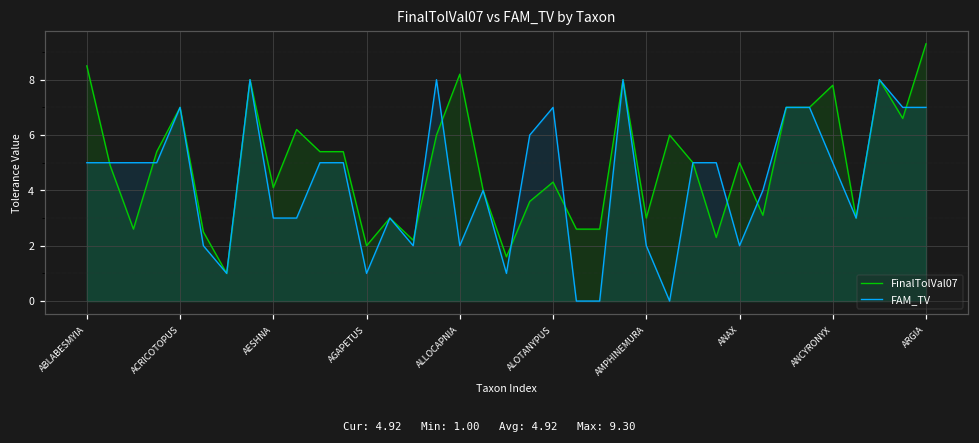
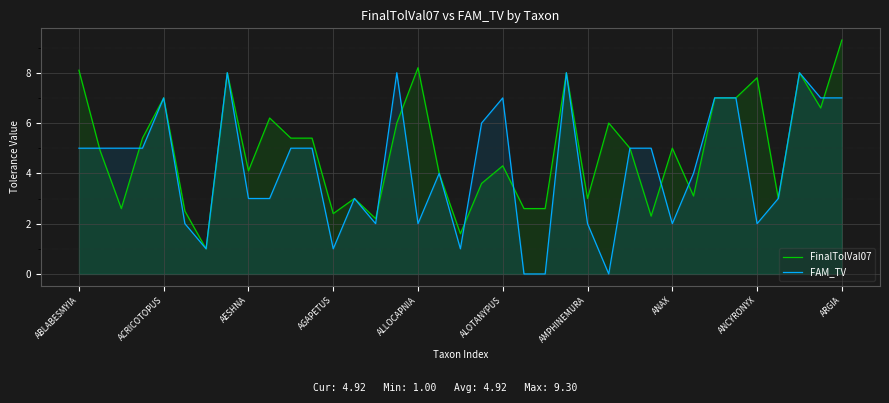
  {
    "FinalTolVal07": {
-     "ABLABESMYIA": 8.5,
+     "ABLABESMYIA": 8.1,
      "AESHNA": 4.1,
-     "AGAPETUS": 2.0,
+     "AGAPETUS": 2.4,
      "ALLOCAPNIA": 8.2,
      "ALOTANYPUS": 4.3,
      "AMPHINEMURA": 3.0,
      "ANAX": 5.0,
      "ANCYRONYX": 7.8,
      "ARGIA": 9.3
    },
    "FAM_TV": {
      "ABLABESMYIA": 5,
      "AESHNA": 3,
      "AGAPETUS": 1,
      "ALLOCAPNIA": 2,
      "ALOTANYPUS": 7,
      "AMPHINEMURA": 2,
      "ANAX": 2,
-     "ANCYRONYX": 5,
+     "ANCYRONYX": 2,
      "ARGIA": 7
    }
  }
